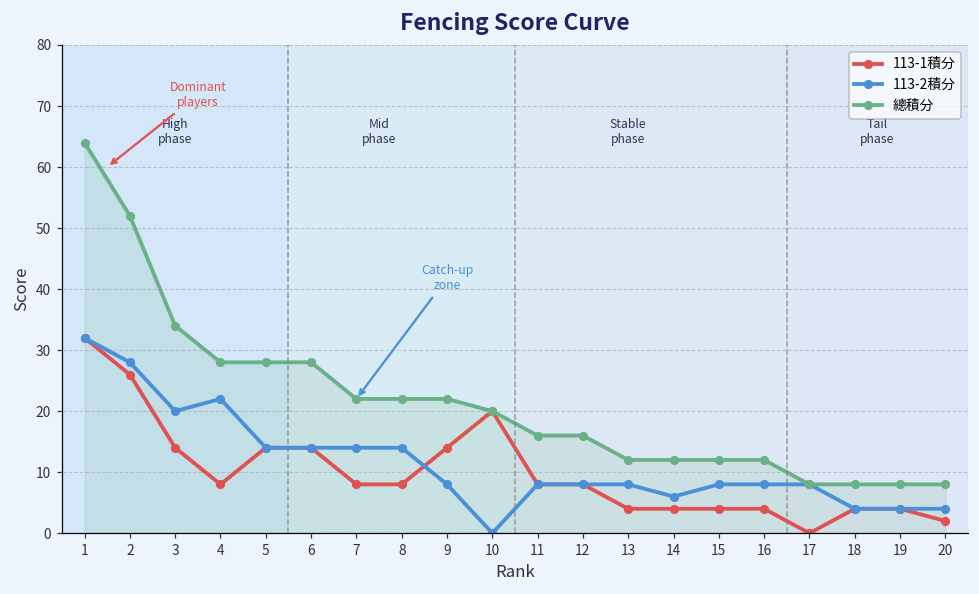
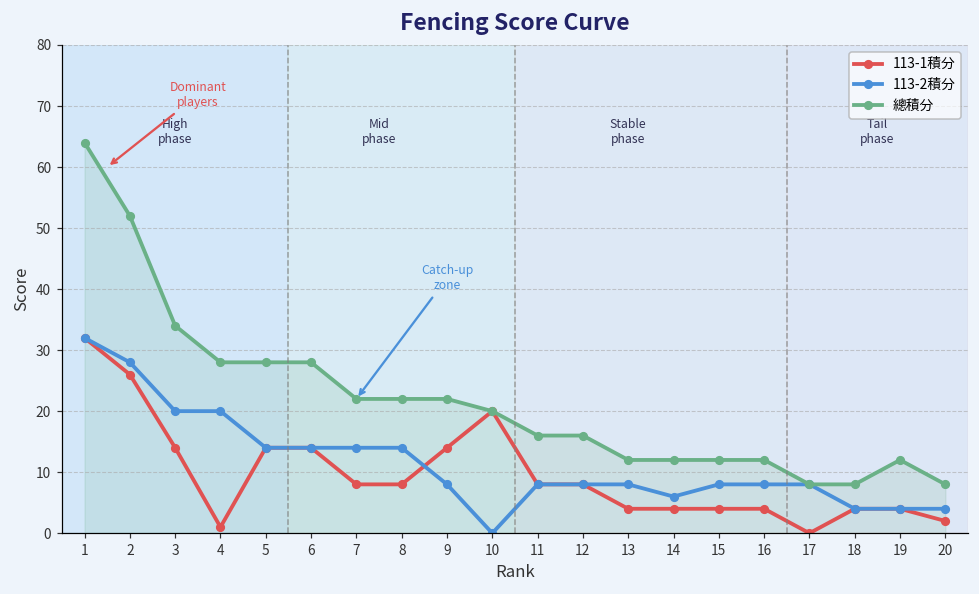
  {
    "113-1積分": {
      "2": 26,
      "3": 14,
-     "4": 8,
+     "4": 1,
      "7": 8,
      "8": 8,
      "9": 14,
      "13": 4,
      "14": 4,
      "15": 4,
      "16": 4,
      "17": 0,
      "20": 2
    },
    "113-2積分": {
      "2": 28,
      "3": 20,
-     "4": 22,
+     "4": 20,
      "7": 14,
      "8": 14,
      "9": 8,
      "10": 0,
      "13": 8,
      "14": 6,
      "15": 8,
      "16": 8,
      "20": 4
    },
    "總積分": {
      "1": 64,
      "2": 52,
      "3": 34,
      "4": 28,
      "5": 28,
      "6": 28,
      "7": 22,
      "8": 22,
      "9": 22,
      "11": 16,
      "12": 16,
      "13": 12,
      "14": 12,
      "15": 12,
      "16": 12,
      "18": 8,
-     "19": 8,
+     "19": 12,
      "20": 8
    }
  }
